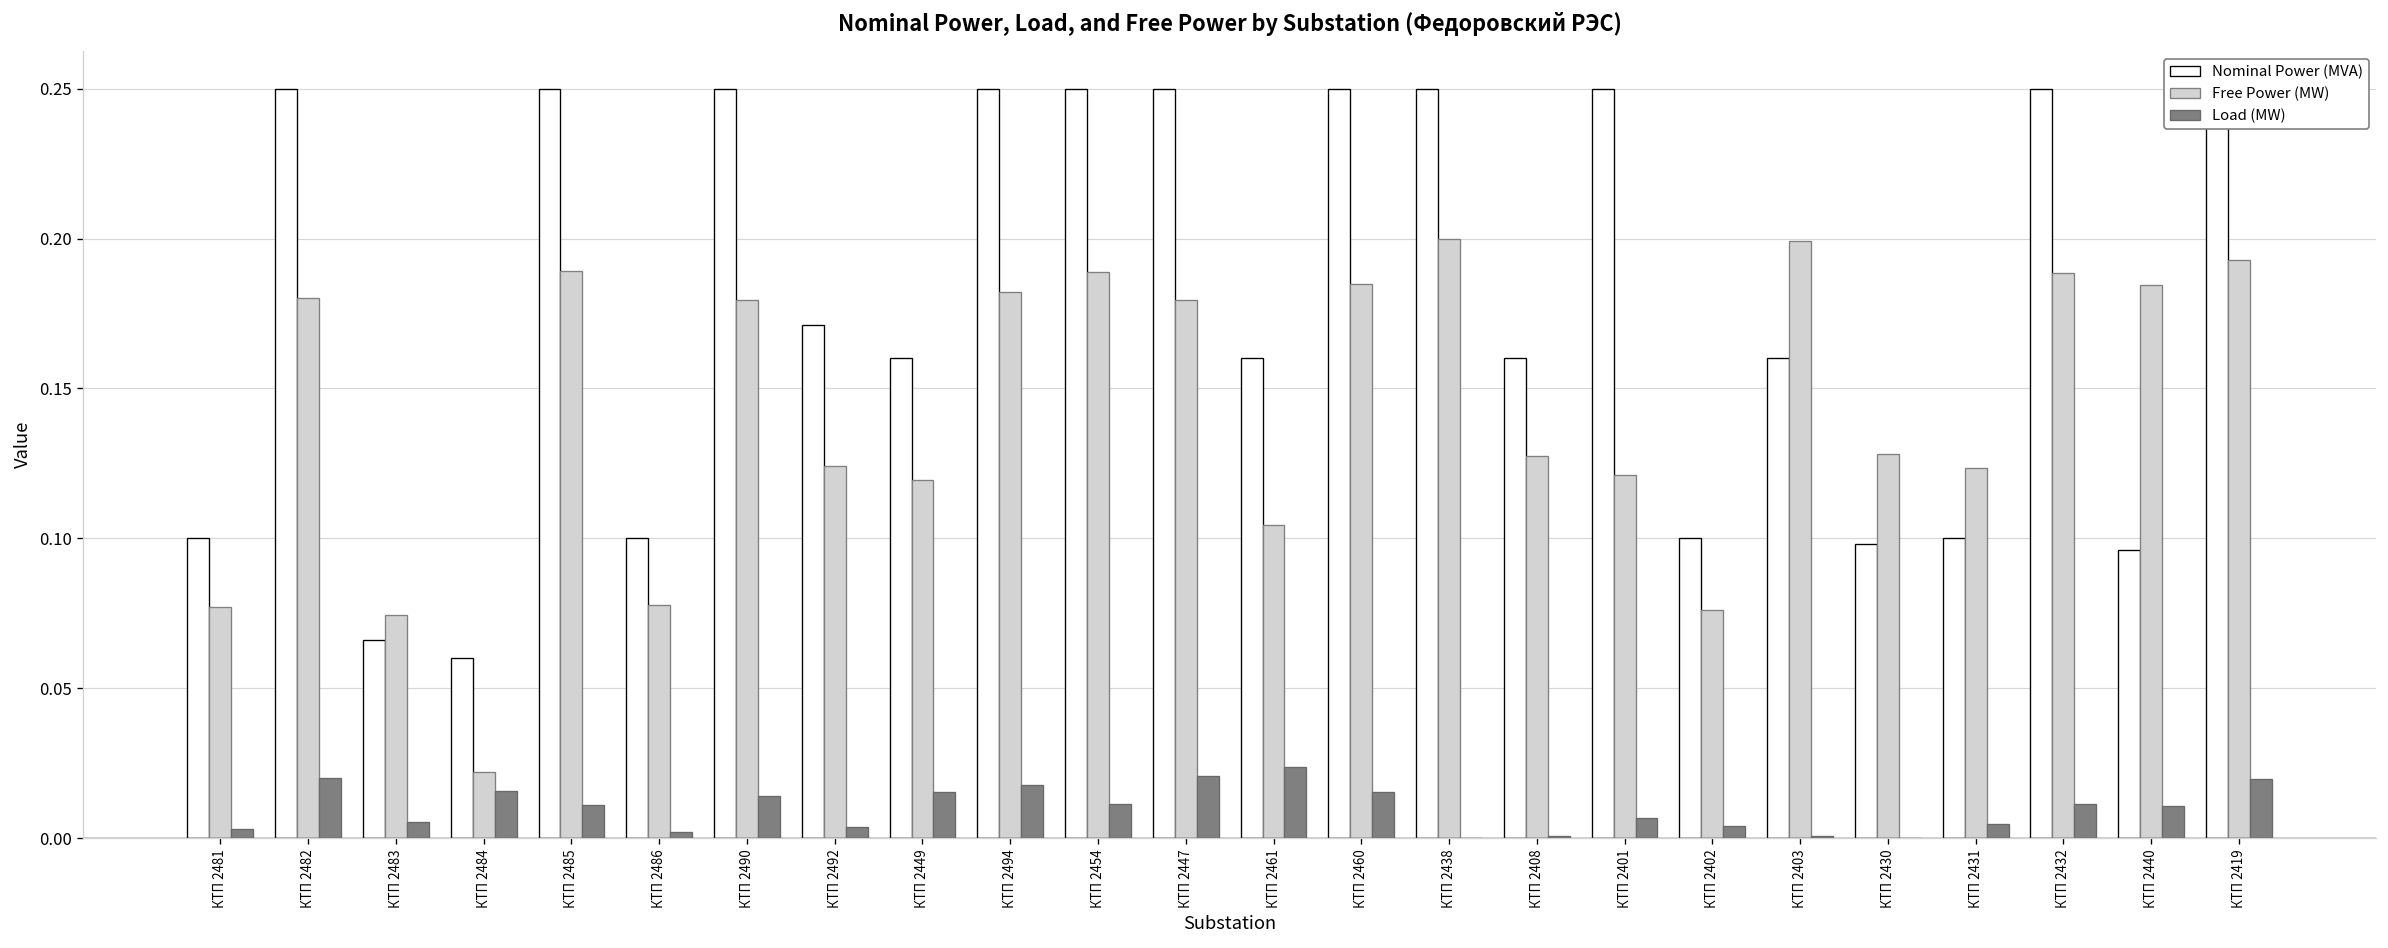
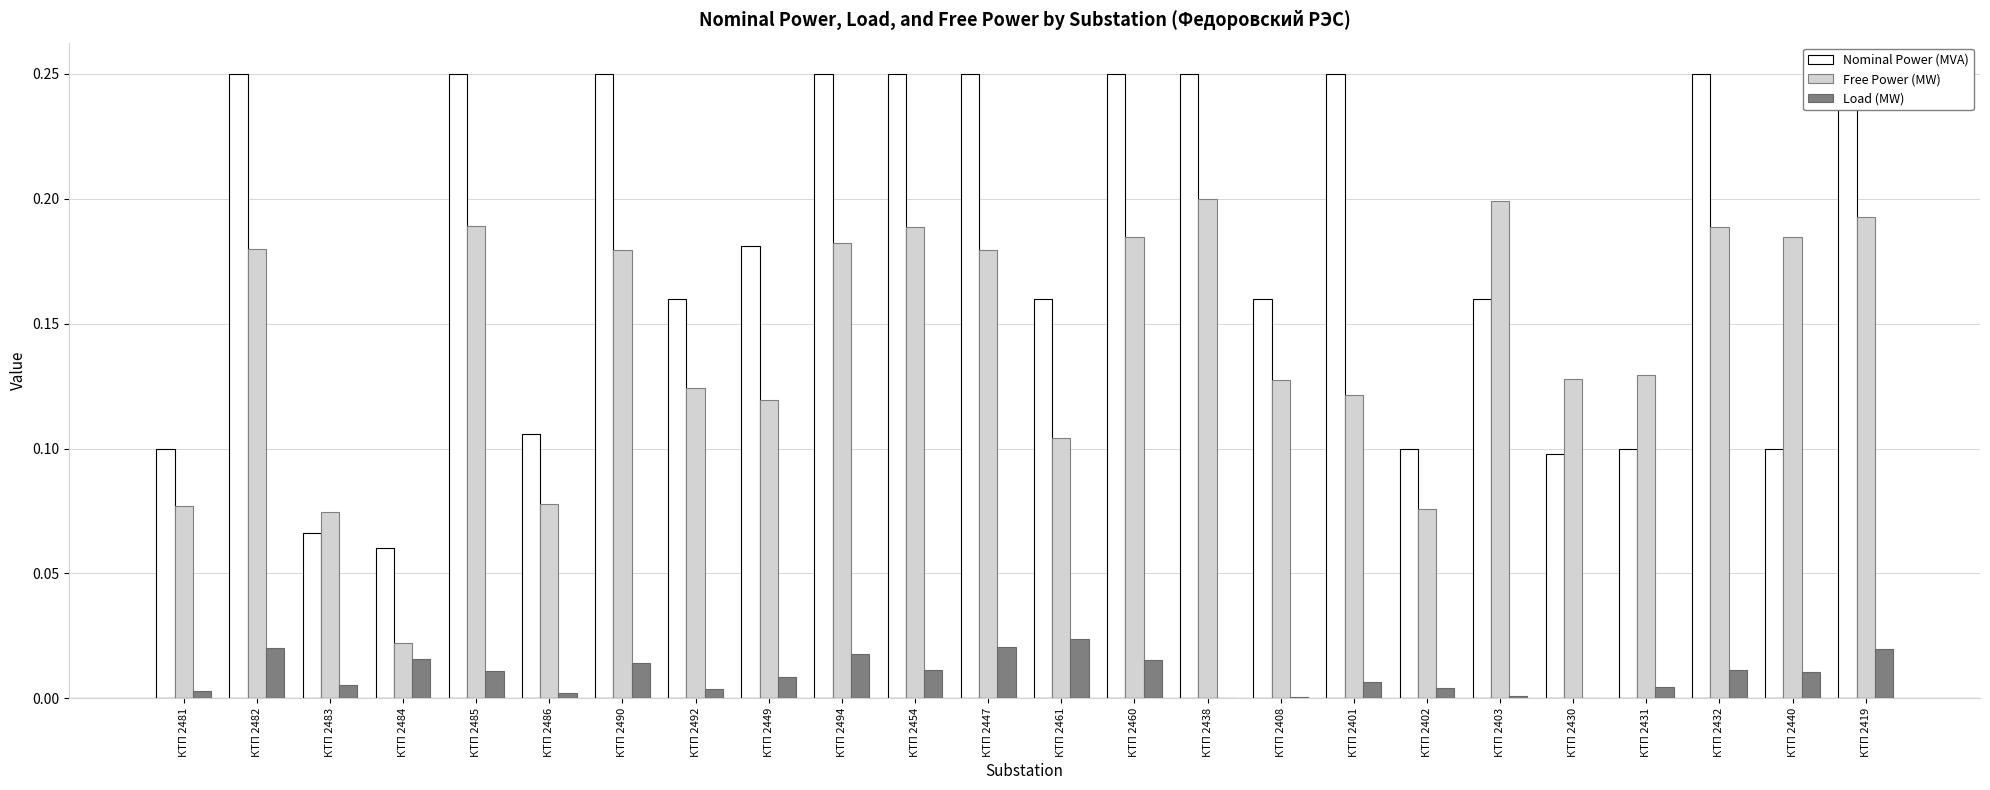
  {
    "Nominal Power (MVA)": {
      "КТП 2481": 0.100,
      "КТП 2482": 0.250,
      "КТП 2483": 0.066,
      "КТП 2484": 0.060,
      "КТП 2485": 0.250,
-     "КТП 2486": 0.100,
+     "КТП 2486": 0.106,
      "КТП 2490": 0.250,
-     "КТП 2492": 0.171,
-     "КТП 2449": 0.160,
+     "КТП 2492": 0.160,
+     "КТП 2449": 0.181,
      "КТП 2494": 0.250,
      "КТП 2454": 0.250,
      "КТП 2447": 0.250,
      "КТП 2461": 0.160,
      "КТП 2460": 0.250,
      "КТП 2438": 0.250,
      "КТП 2408": 0.160,
      "КТП 2401": 0.250,
      "КТП 2402": 0.100,
      "КТП 2403": 0.160,
      "КТП 2430": 0.098,
      "КТП 2431": 0.100,
      "КТП 2432": 0.250,
-     "КТП 2440": 0.096
+     "КТП 2440": 0.100
    },
    "Free Power (MW)": {
      "КТП 2481": 0.077,
      "КТП 2482": 0.180,
      "КТП 2483": 0.075,
      "КТП 2484": 0.022,
      "КТП 2485": 0.189,
      "КТП 2486": 0.078,
      "КТП 2490": 0.180,
      "КТП 2492": 0.124,
      "КТП 2449": 0.120,
      "КТП 2494": 0.182,
      "КТП 2454": 0.189,
      "КТП 2447": 0.179,
      "КТП 2461": 0.104,
      "КТП 2460": 0.185,
      "КТП 2438": 0.200,
      "КТП 2408": 0.127,
      "КТП 2401": 0.121,
      "КТП 2402": 0.076,
      "КТП 2403": 0.199,
      "КТП 2430": 0.128,
-     "КТП 2431": 0.123,
+     "КТП 2431": 0.129,
      "КТП 2432": 0.189,
      "КТП 2440": 0.185,
      "КТП 2419": 0.193
    },
    "Load (MW)": {
      "КТП 2481": 0.003,
      "КТП 2482": 0.020,
      "КТП 2483": 0.005,
      "КТП 2484": 0.016,
      "КТП 2485": 0.011,
      "КТП 2486": 0.002,
      "КТП 2490": 0.014,
      "КТП 2492": 0.004,
-     "КТП 2449": 0.015,
+     "КТП 2449": 0.008,
      "КТП 2494": 0.018,
      "КТП 2454": 0.011,
      "КТП 2447": 0.021,
      "КТП 2461": 0.024,
      "КТП 2460": 0.015,
      "КТП 2401": 0.007,
      "КТП 2402": 0.004,
      "КТП 2431": 0.005,
      "КТП 2432": 0.011,
      "КТП 2440": 0.011,
      "КТП 2419": 0.020
    }
  }
